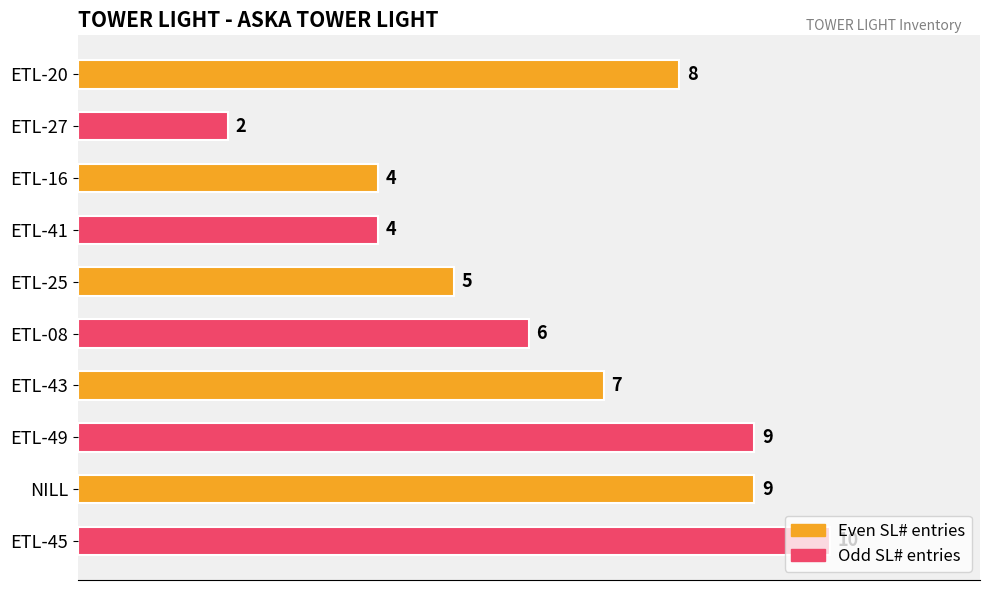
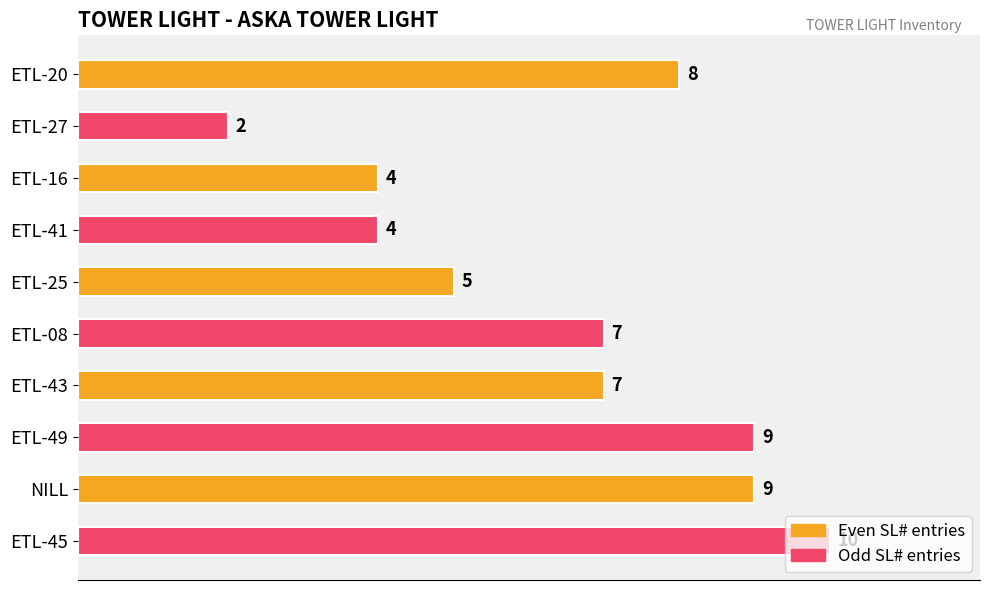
  {
    "ETL-20": 8,
    "ETL-27": 2,
    "ETL-16": 4,
    "ETL-41": 4,
    "ETL-25": 5,
-   "ETL-08": 6,
+   "ETL-08": 7,
    "ETL-43": 7,
    "ETL-49": 9,
    "NILL": 9
  }
